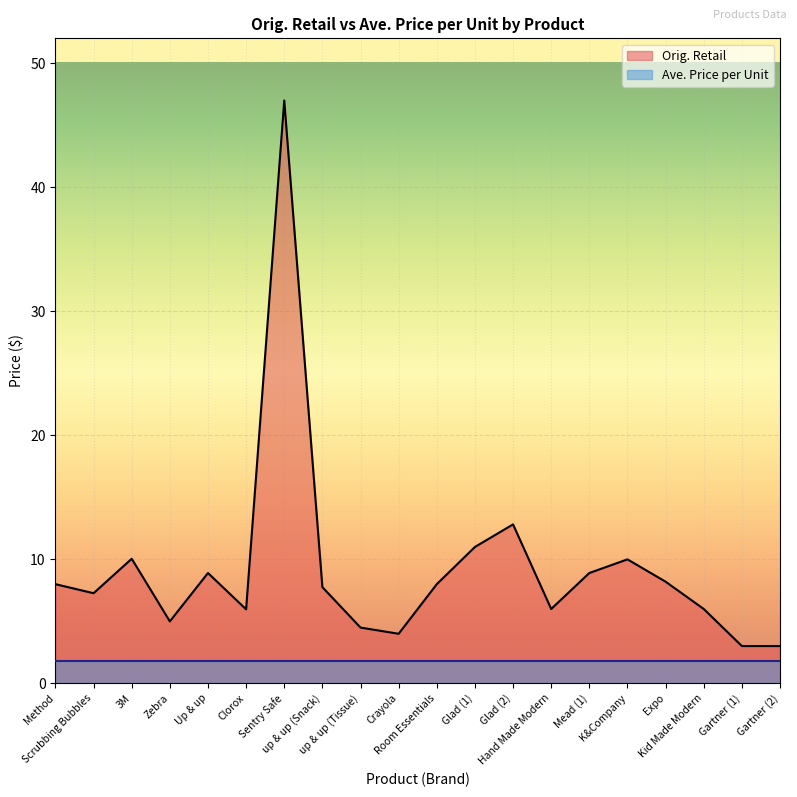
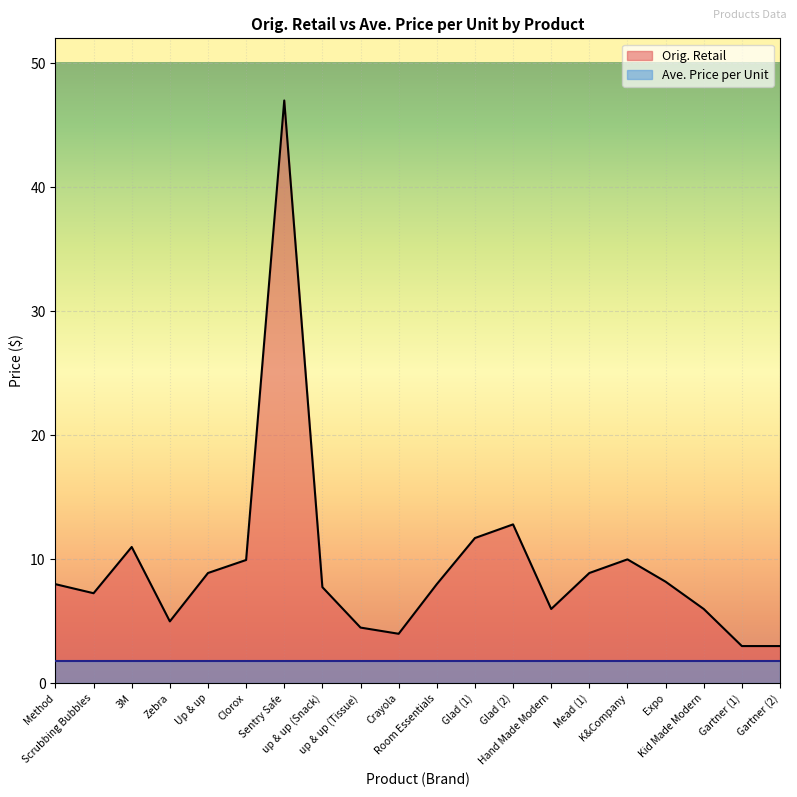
  {
    "Orig. Retail": {
      "Method": 8.0,
      "Scrubbing Bubbles": 7.3,
-     "3M": 10.0,
+     "3M": 11.0,
      "Zebra": 5.0,
      "Up & up": 8.9,
-     "Clorox": 6.0,
+     "Clorox": 9.9,
      "Sentry Safe": 47.0,
      "up & up (Snack)": 7.8,
      "up & up (Tissue)": 4.5,
      "Crayola": 4.0,
      "Room Essentials": 8.0,
-     "Glad (1)": 11.0,
+     "Glad (1)": 11.7,
      "Glad (2)": 12.8,
      "Hand Made Modern": 6.0,
      "Mead (1)": 8.9,
      "K&Company": 10.0,
      "Expo": 8.2,
      "Kid Made Modern": 6.0,
      "Gartner (1)": 3.0,
      "Gartner (2)": 3.0
    },
    "Ave. Price per Unit": {
      "Method": 1.8,
      "Scrubbing Bubbles": 1.8,
      "3M": 1.8,
      "Zebra": 1.8,
      "Up & up": 1.8,
      "Clorox": 1.8,
      "Sentry Safe": 1.8,
      "up & up (Snack)": 1.8,
      "up & up (Tissue)": 1.8,
      "Crayola": 1.8,
      "Room Essentials": 1.8,
      "Glad (1)": 1.8,
      "Glad (2)": 1.8,
      "Hand Made Modern": 1.8,
      "Mead (1)": 1.8,
      "K&Company": 1.8,
      "Expo": 1.8,
      "Kid Made Modern": 1.8,
      "Gartner (1)": 1.8,
      "Gartner (2)": 1.8
    }
  }
